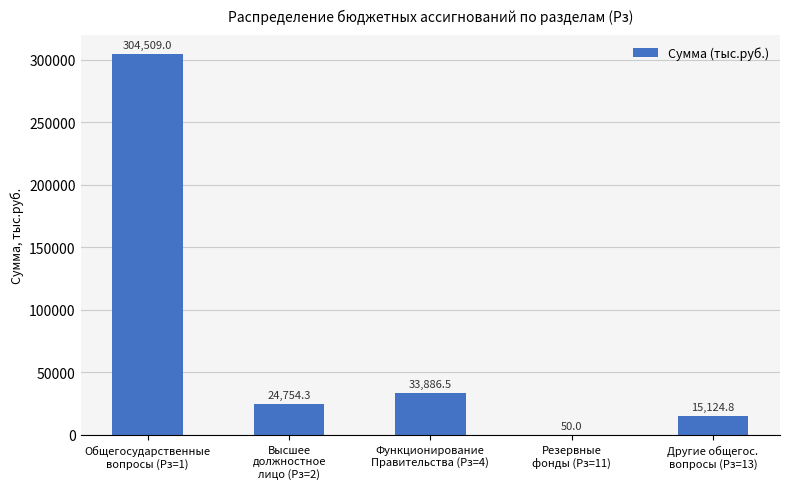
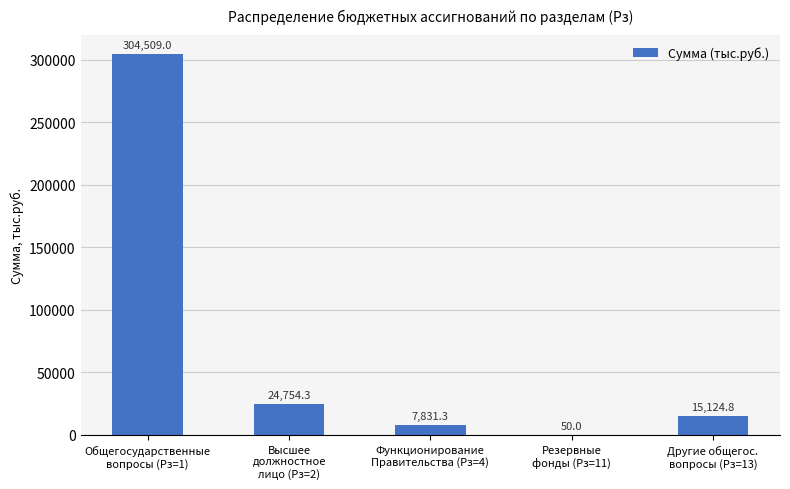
  {
    "Общегосударственные вопросы (Рз=1)": "304,509.0",
    "Высшее должностное лицо (Рз=2)": "24,754.3",
-   "Функционирование Правительства (Рз=4)": "33,886.5",
+   "Функционирование Правительства (Рз=4)": "7,831.3",
    "Резервные фонды (Рз=11)": "50.0",
    "Другие общегос. вопросы (Рз=13)": "15,124.8"
  }
